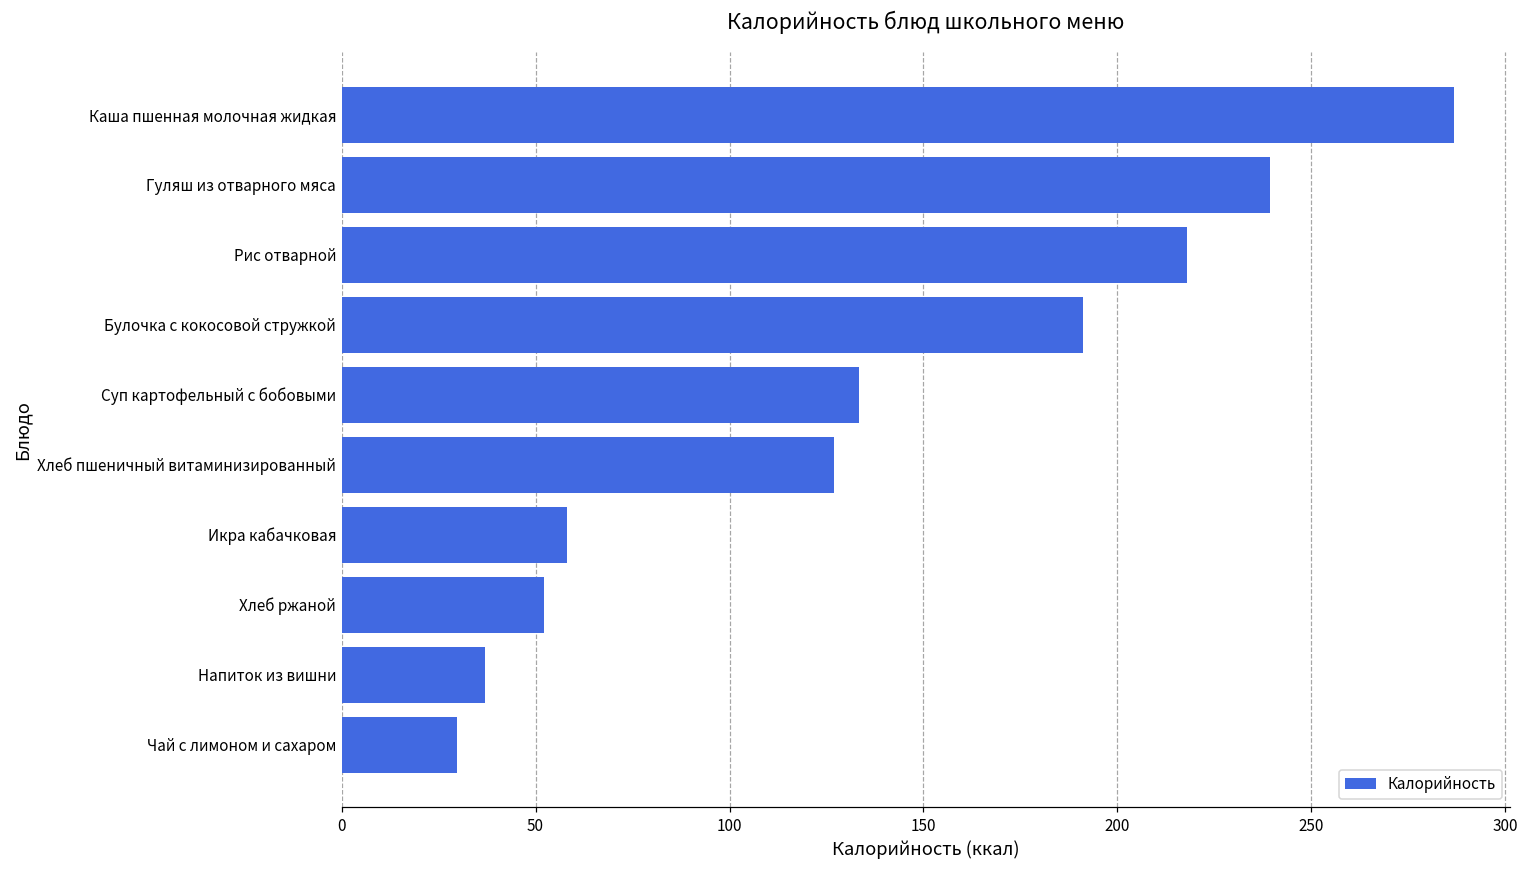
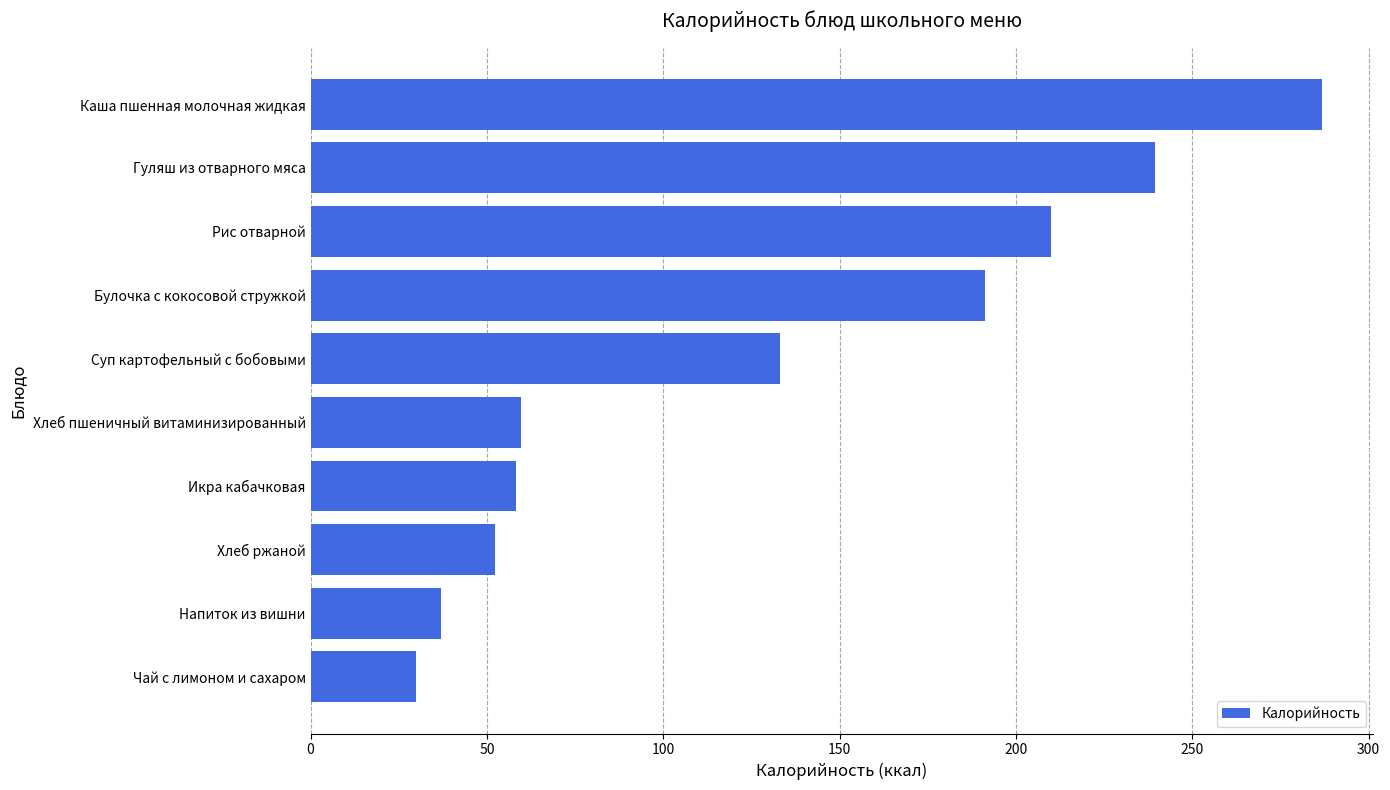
  {
    "Каша пшенная молочная жидкая": 287,
    "Гуляш из отварного мяса": 239,
-   "Рис отварной": 218,
+   "Рис отварной": 210,
    "Булочка с кокосовой стружкой": 191,
    "Суп картофельный с бобовыми": 133,
-   "Хлеб пшеничный витаминизированный": 127,
+   "Хлеб пшеничный витаминизированный": 60,
    "Икра кабачковая": 58,
    "Хлеб ржаной": 52,
    "Напиток из вишни": 37,
    "Чай с лимоном и сахаром": 30
  }
